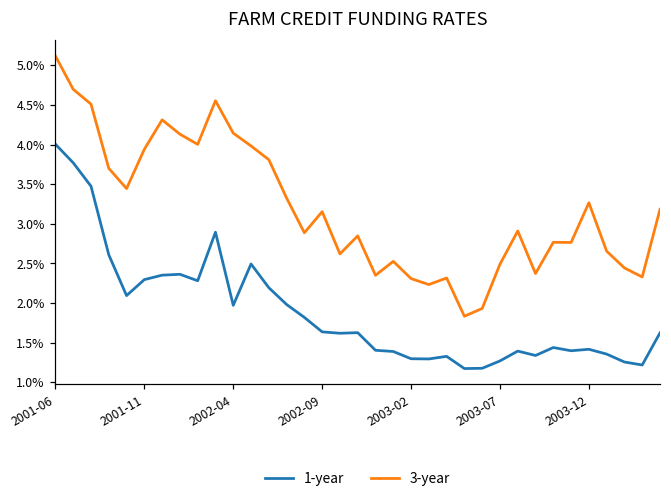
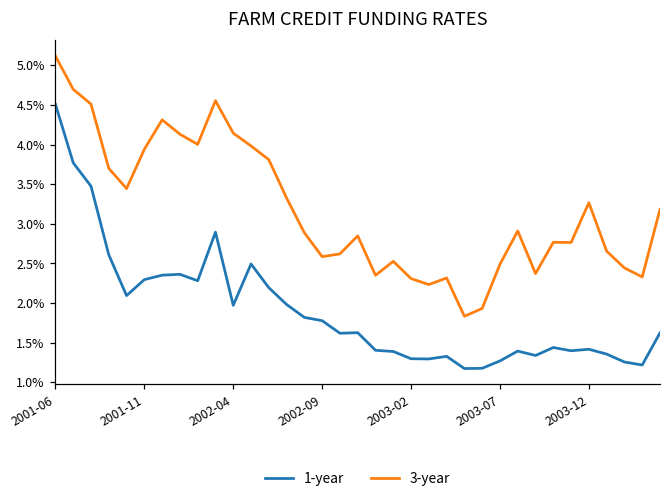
  {
    "1-year": {
-     "2001-06": "4.0%",
+     "2001-06": "4.5%",
      "2001-11": "2.3%",
      "2002-04": "2.0%",
-     "2002-09": "1.6%",
+     "2002-09": "1.8%",
      "2003-02": "1.3%",
      "2003-07": "1.3%",
      "2003-12": "1.4%"
    },
    "3-year": {
      "2001-06": "5.1%",
      "2001-11": "3.9%",
      "2002-04": "4.1%",
-     "2002-09": "3.2%",
+     "2002-09": "2.6%",
      "2003-02": "2.3%",
      "2003-07": "2.5%",
      "2003-12": "3.3%"
    }
  }
